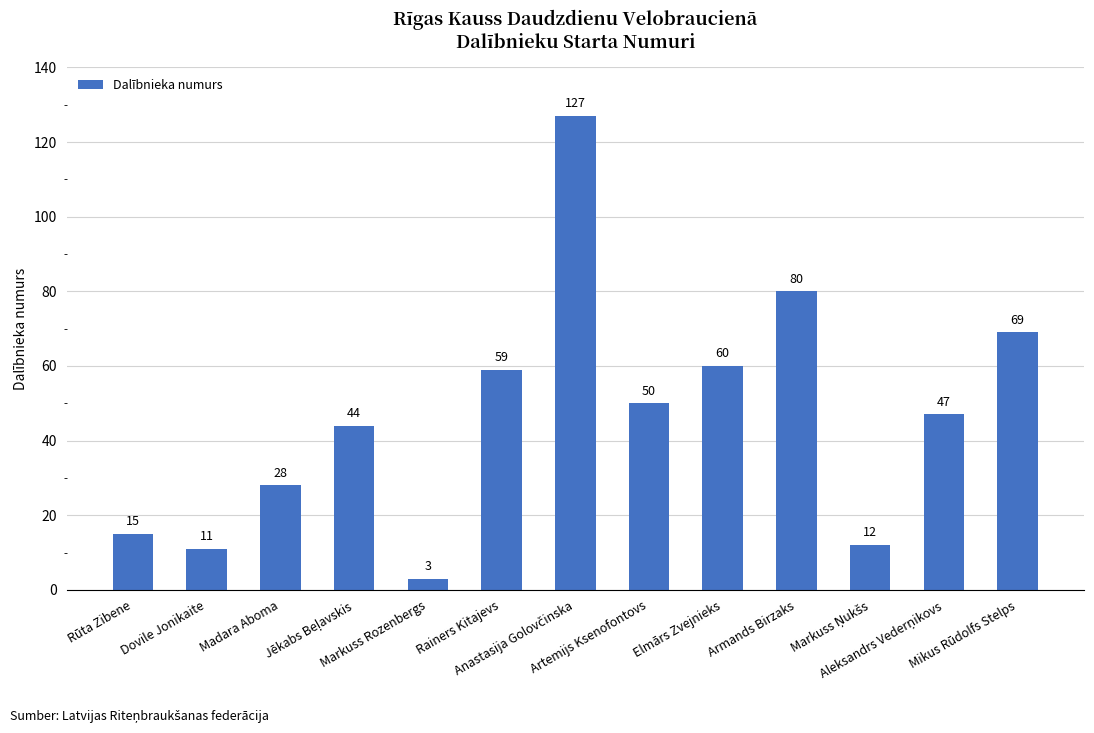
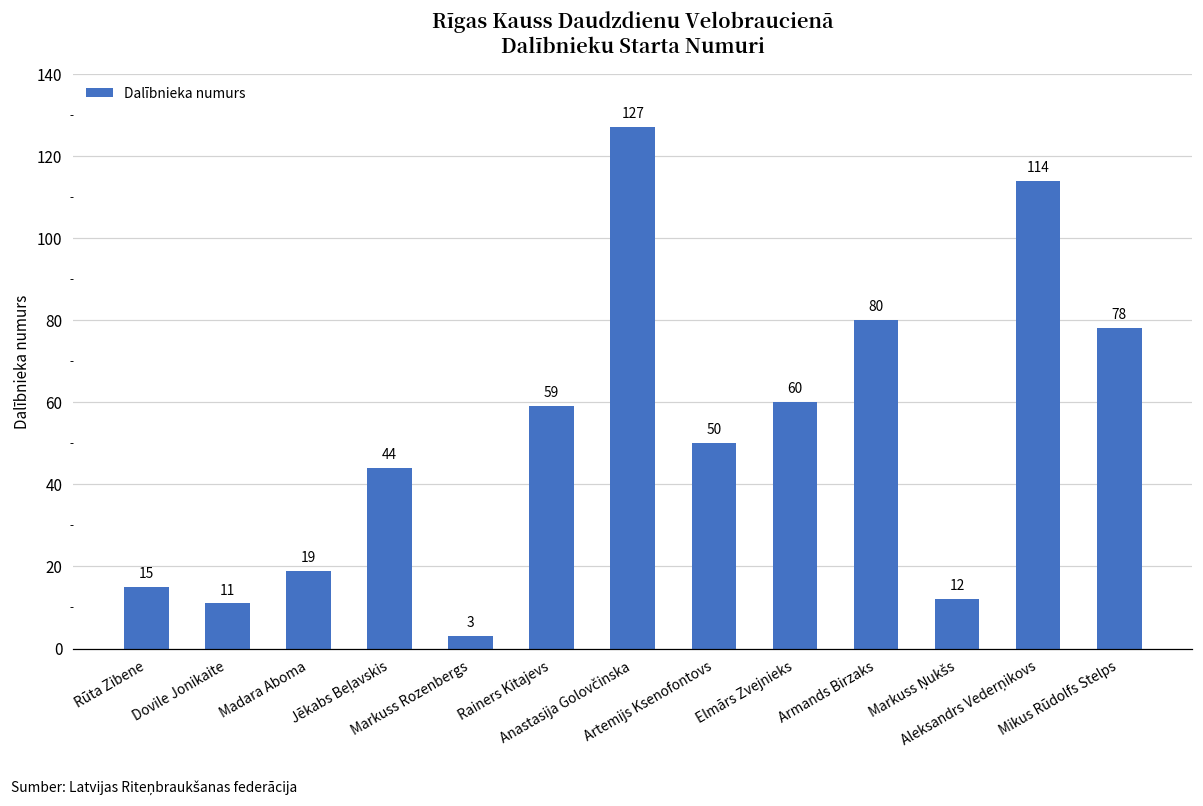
  {
    "Rūta Zibene": 15,
    "Dovile Jonikaite": 11,
-   "Madara Aboma": 28,
+   "Madara Aboma": 19,
    "Jēkabs Beļavskis": 44,
    "Markuss Rozenbergs": 3,
    "Rainers Kitajevs": 59,
    "Anastasija Golovčinska": 127,
    "Artemijs Ksenofontovs": 50,
    "Elmārs Zvejnieks": 60,
    "Armands Birzaks": 80,
    "Markuss Ņukšs": 12,
-   "Aleksandrs Vederņikovs": 47,
-   "Mikus Rūdolfs Stelps": 69
+   "Aleksandrs Vederņikovs": 114,
+   "Mikus Rūdolfs Stelps": 78
  }
